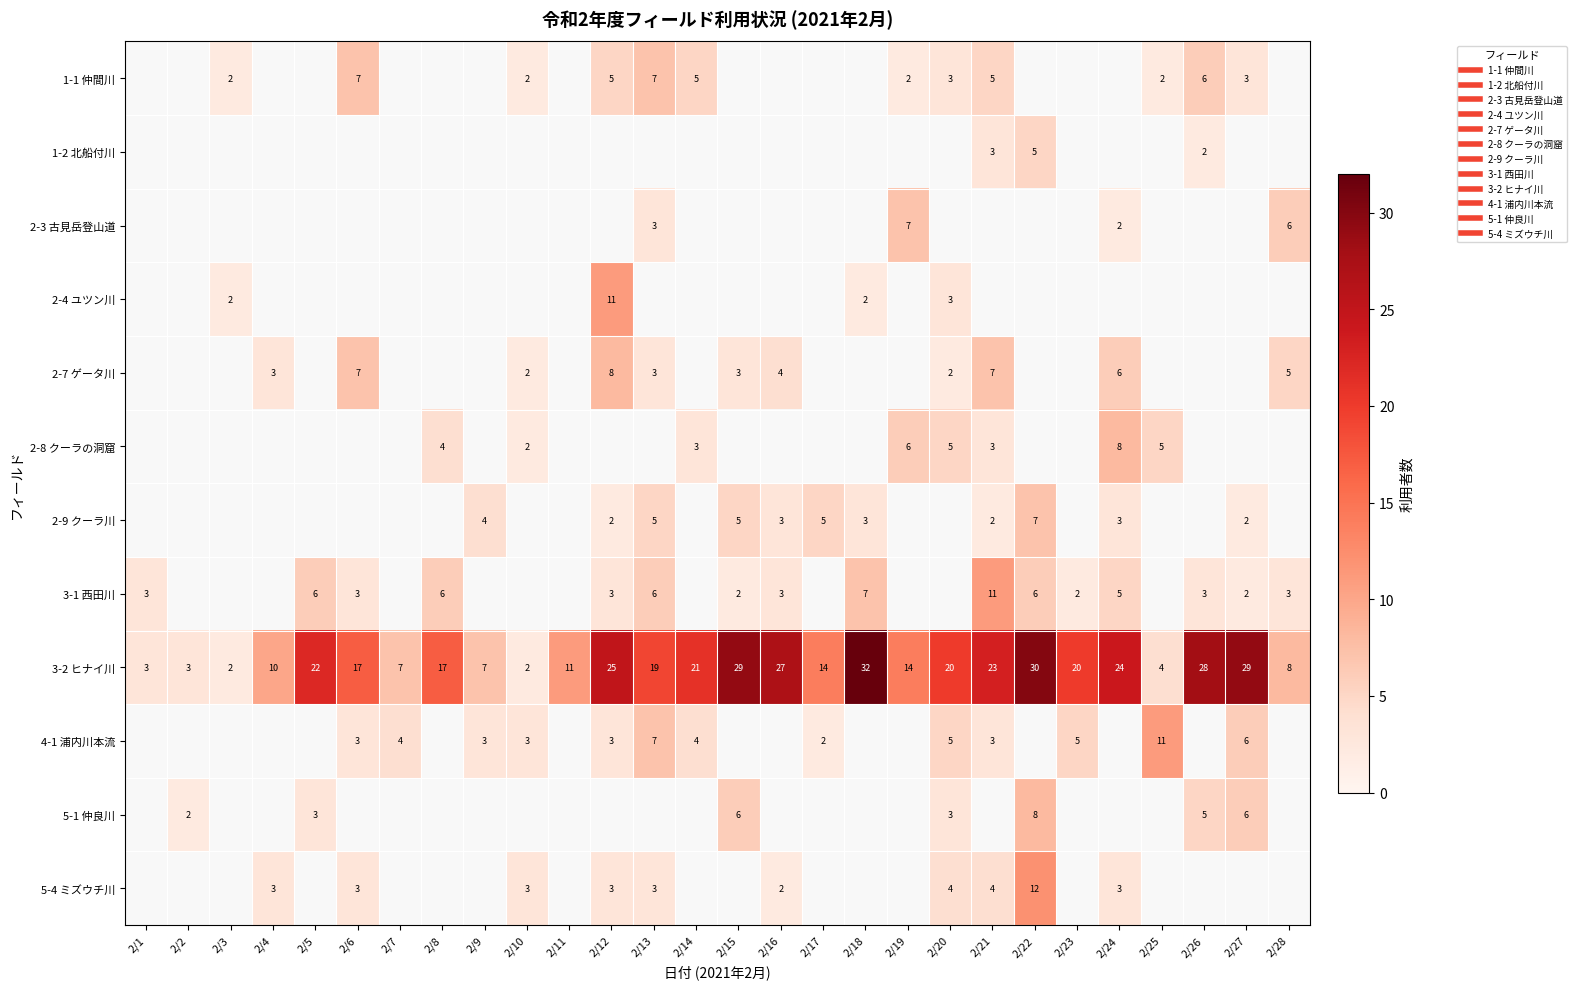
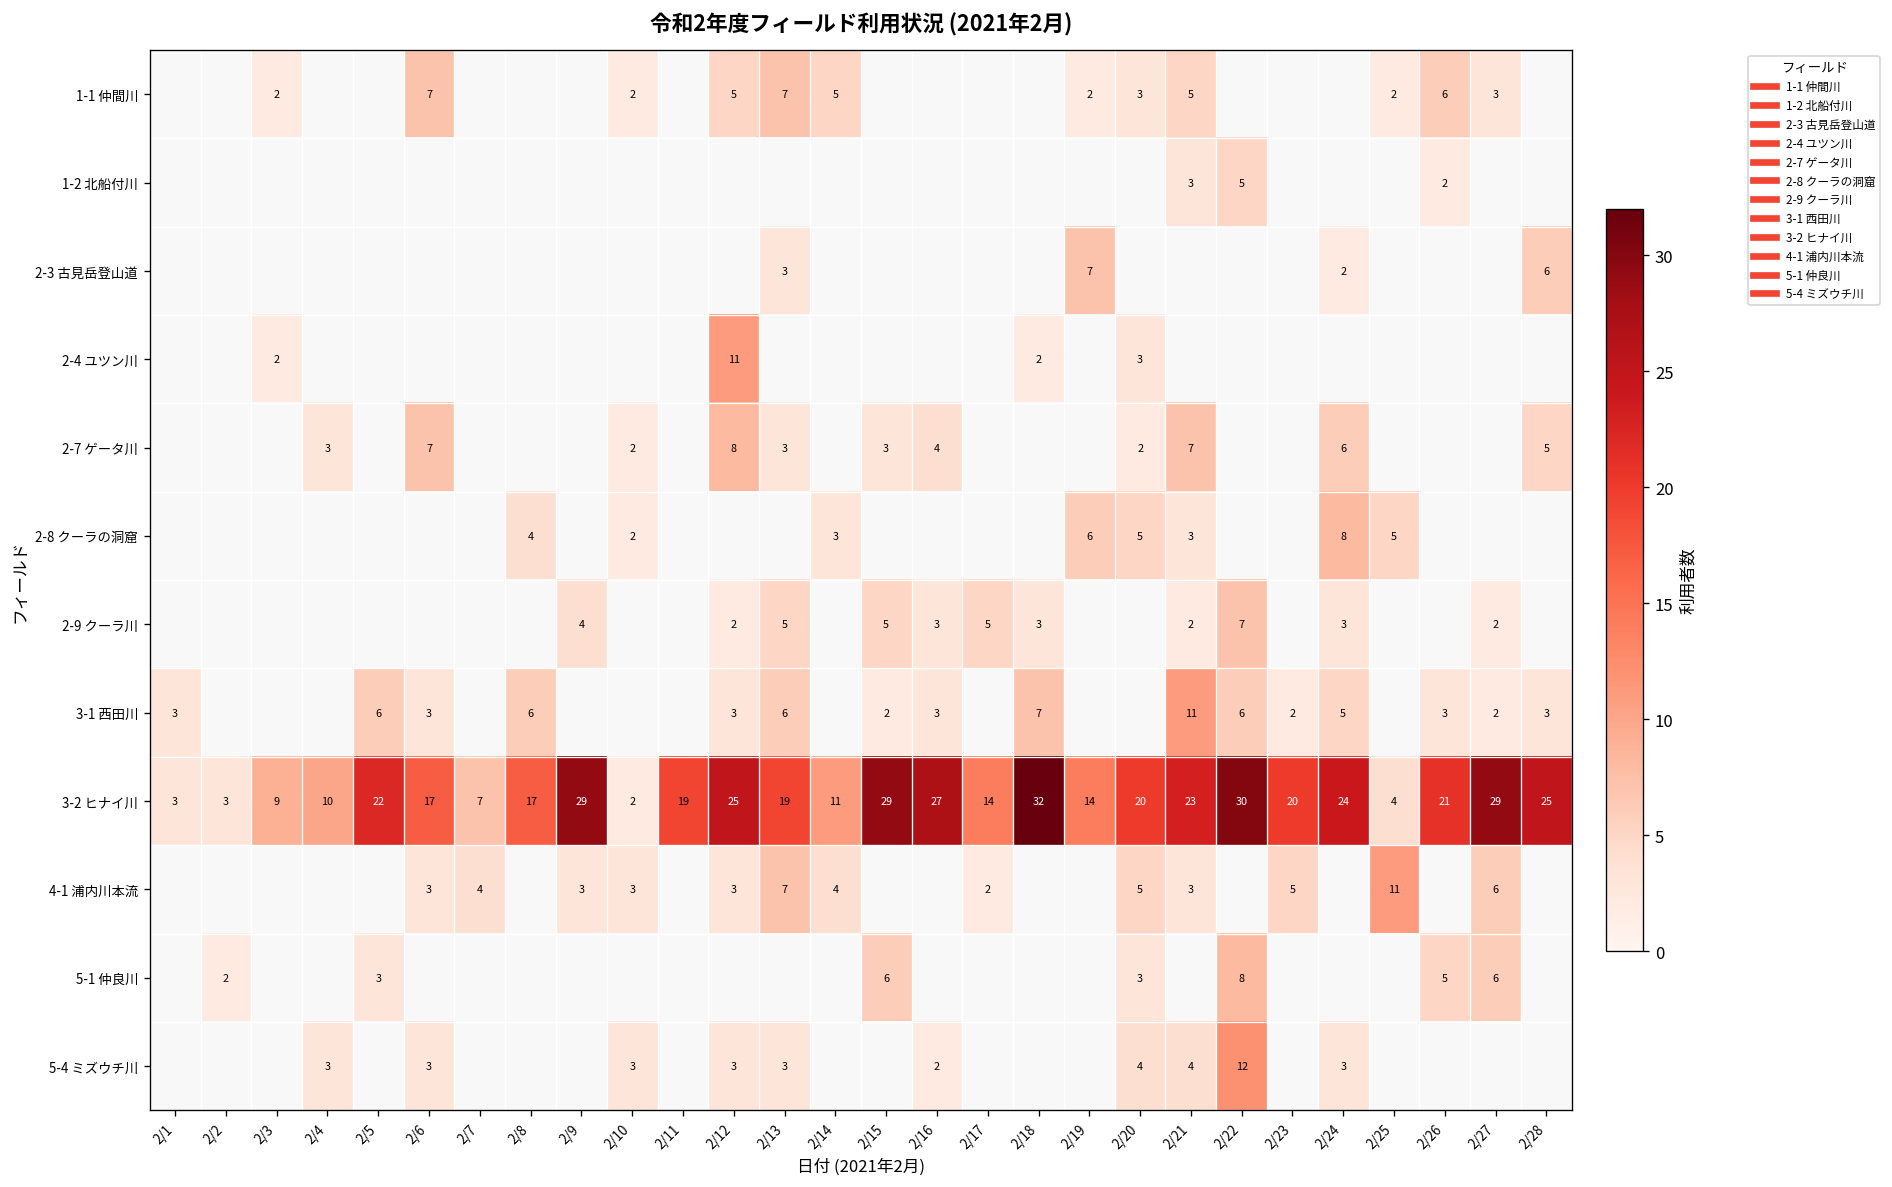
  {
    "1-1 仲間川": {
      "2/3": 2,
      "2/6": 7,
      "2/10": 2,
      "2/12": 5,
      "2/13": 7,
      "2/14": 5,
      "2/19": 2,
      "2/20": 3,
      "2/21": 5,
      "2/25": 2,
      "2/26": 6,
      "2/27": 3
    },
    "1-2 北船付川": {
      "2/21": 3,
      "2/22": 5,
      "2/26": 2
    },
    "2-3 古見岳登山道": {
      "2/13": 3,
      "2/19": 7,
      "2/24": 2,
      "2/28": 6
    },
    "2-4 ユツン川": {
      "2/3": 2,
      "2/12": 11,
      "2/18": 2,
      "2/20": 3
    },
    "2-7 ゲータ川": {
      "2/4": 3,
      "2/6": 7,
      "2/10": 2,
      "2/12": 8,
      "2/13": 3,
      "2/15": 3,
      "2/16": 4,
      "2/20": 2,
      "2/21": 7,
      "2/24": 6,
      "2/28": 5
    },
    "2-8 クーラの洞窟": {
      "2/8": 4,
      "2/10": 2,
      "2/14": 3,
      "2/19": 6,
      "2/20": 5,
      "2/21": 3,
      "2/24": 8,
      "2/25": 5
    },
    "2-9 クーラ川": {
      "2/9": 4,
      "2/12": 2,
      "2/13": 5,
      "2/15": 5,
      "2/16": 3,
      "2/17": 5,
      "2/18": 3,
      "2/21": 2,
      "2/22": 7,
      "2/24": 3,
      "2/27": 2
    },
    "3-1 西田川": {
      "2/1": 3,
      "2/5": 6,
      "2/6": 3,
      "2/8": 6,
      "2/12": 3,
      "2/13": 6,
      "2/15": 2,
      "2/16": 3,
      "2/18": 7,
      "2/21": 11,
      "2/22": 6,
      "2/23": 2,
      "2/24": 5,
      "2/26": 3,
      "2/27": 2,
      "2/28": 3
    },
    "3-2 ヒナイ川": {
      "2/1": 3,
      "2/2": 3,
-     "2/3": 2,
+     "2/3": 9,
      "2/4": 10,
      "2/5": 22,
      "2/6": 17,
      "2/7": 7,
      "2/8": 17,
-     "2/9": 7,
+     "2/9": 29,
      "2/10": 2,
-     "2/11": 11,
+     "2/11": 19,
      "2/12": 25,
      "2/13": 19,
-     "2/14": 21,
+     "2/14": 11,
      "2/15": 29,
      "2/16": 27,
      "2/17": 14,
      "2/18": 32,
      "2/19": 14,
      "2/20": 20,
      "2/21": 23,
      "2/22": 30,
      "2/23": 20,
      "2/24": 24,
      "2/25": 4,
-     "2/26": 28,
+     "2/26": 21,
      "2/27": 29,
-     "2/28": 8
+     "2/28": 25
    },
    "4-1 浦内川本流": {
      "2/6": 3,
      "2/7": 4,
      "2/9": 3,
      "2/10": 3,
      "2/12": 3,
      "2/13": 7,
      "2/14": 4,
      "2/17": 2,
      "2/20": 5,
      "2/21": 3,
      "2/23": 5,
      "2/25": 11,
      "2/27": 6
    },
    "5-1 仲良川": {
      "2/2": 2,
      "2/5": 3,
      "2/15": 6,
      "2/20": 3,
      "2/22": 8,
      "2/26": 5,
      "2/27": 6
    },
    "5-4 ミズウチ川": {
      "2/4": 3,
      "2/6": 3,
      "2/10": 3,
      "2/12": 3,
      "2/13": 3,
      "2/16": 2,
      "2/20": 4,
      "2/21": 4,
      "2/22": 12,
      "2/24": 3
    }
  }
